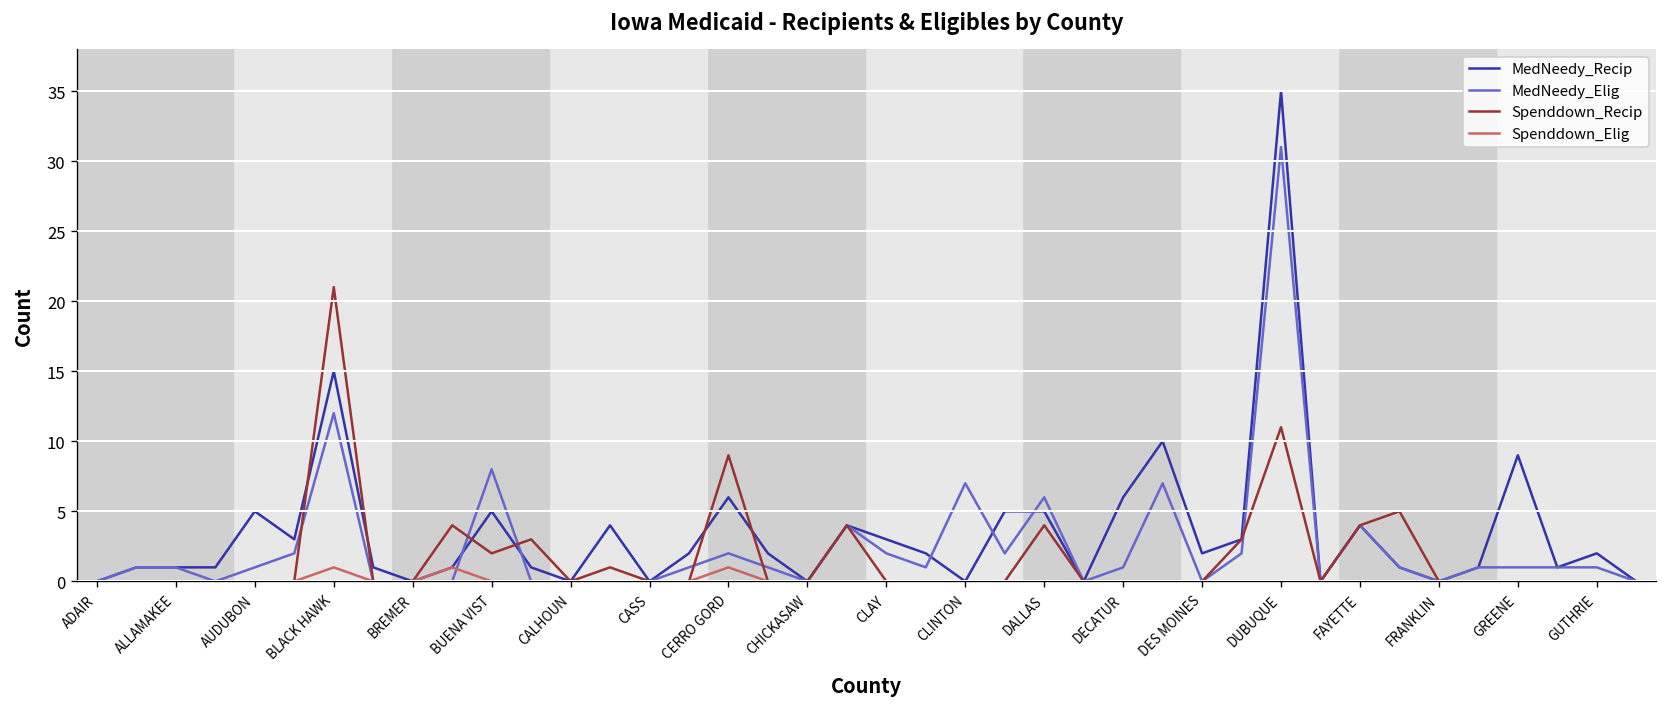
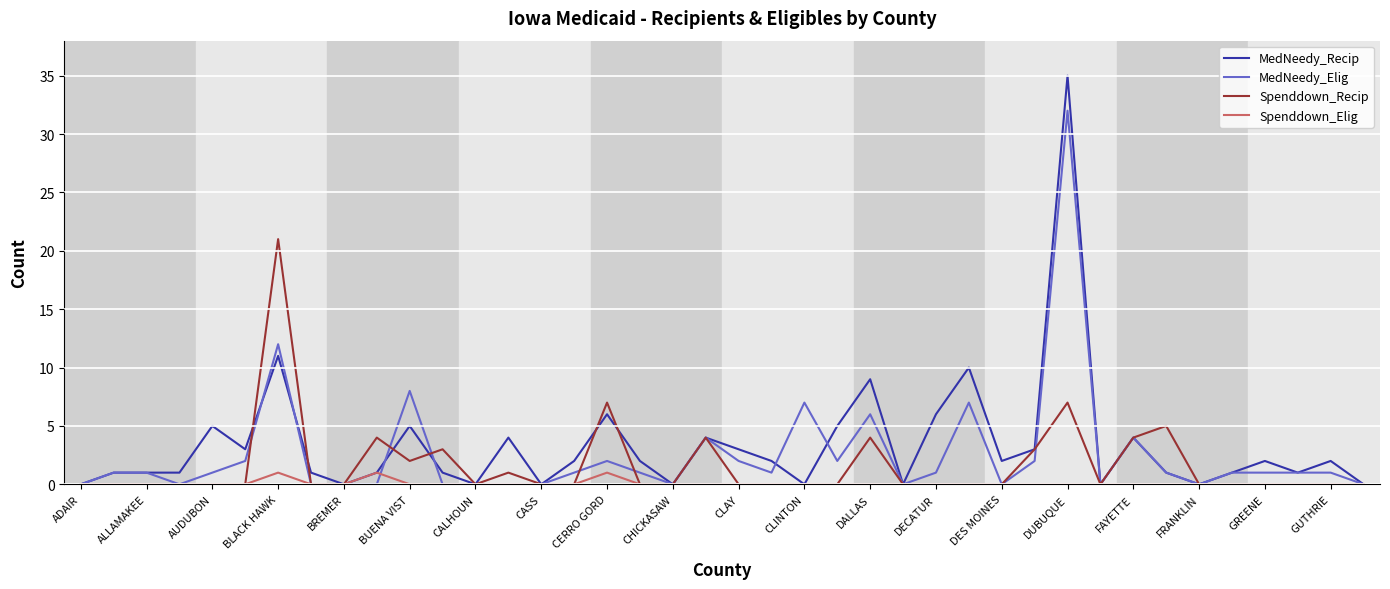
  {
    "MedNeedy_Recip": {
      "AUDUBON": 5,
-     "BLACK HAWK": 15,
+     "BLACK HAWK": 11,
      "BUENA VIST": 5,
      "CERRO GORD": 6,
      "CLAY": 3,
-     "DALLAS": 5,
+     "DALLAS": 9,
      "DECATUR": 6,
      "DES MOINES": 2,
      "DUBUQUE": 35,
-     "GREENE": 9,
+     "GREENE": 2,
      "GUTHRIE": 2
    },
    "MedNeedy_Elig": {
      "AUDUBON": 1,
      "BLACK HAWK": 12,
      "BUENA VIST": 8,
      "CERRO GORD": 2,
      "CLAY": 2,
      "CLINTON": 7,
      "DALLAS": 6,
      "DECATUR": 1,
-     "DUBUQUE": 31,
+     "DUBUQUE": 32,
      "GREENE": 1,
      "GUTHRIE": 1
    },
    "Spenddown_Recip": {
      "BLACK HAWK": 21,
      "BUENA VIST": 2,
-     "CERRO GORD": 9,
+     "CERRO GORD": 7,
      "DALLAS": 4,
-     "DUBUQUE": 11
+     "DUBUQUE": 7
    },
    "Spenddown_Elig": {
      "BLACK HAWK": 1,
      "BUENA VIST": 0,
      "CERRO GORD": 1,
      "DALLAS": 0,
      "DUBUQUE": 0,
      "FAYETTE": 0
    }
  }
